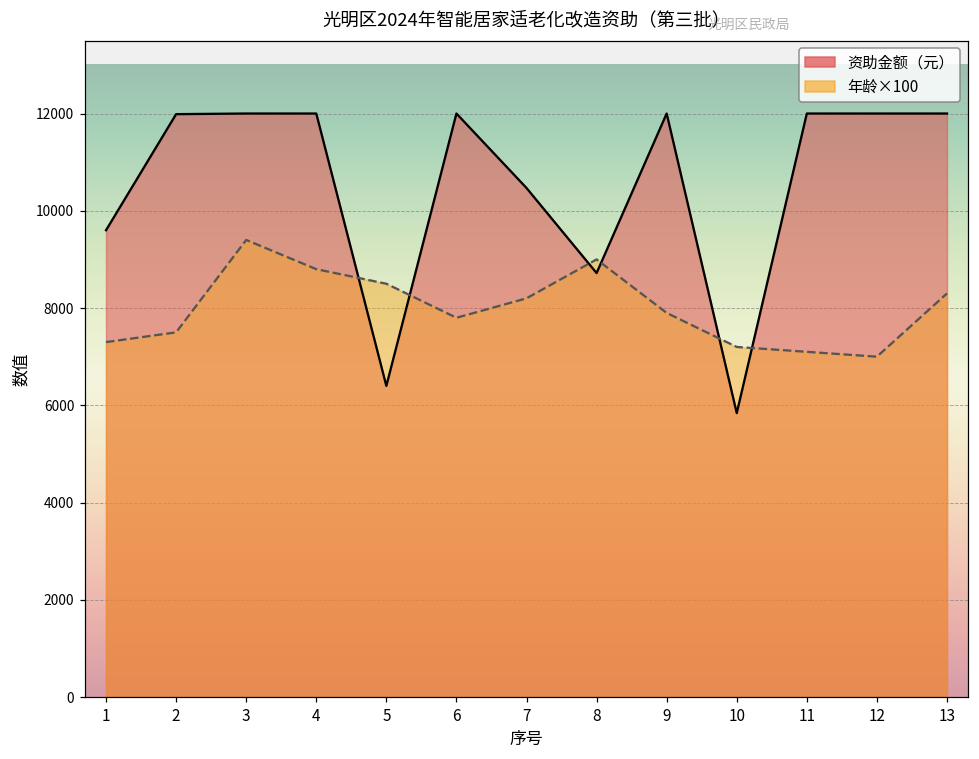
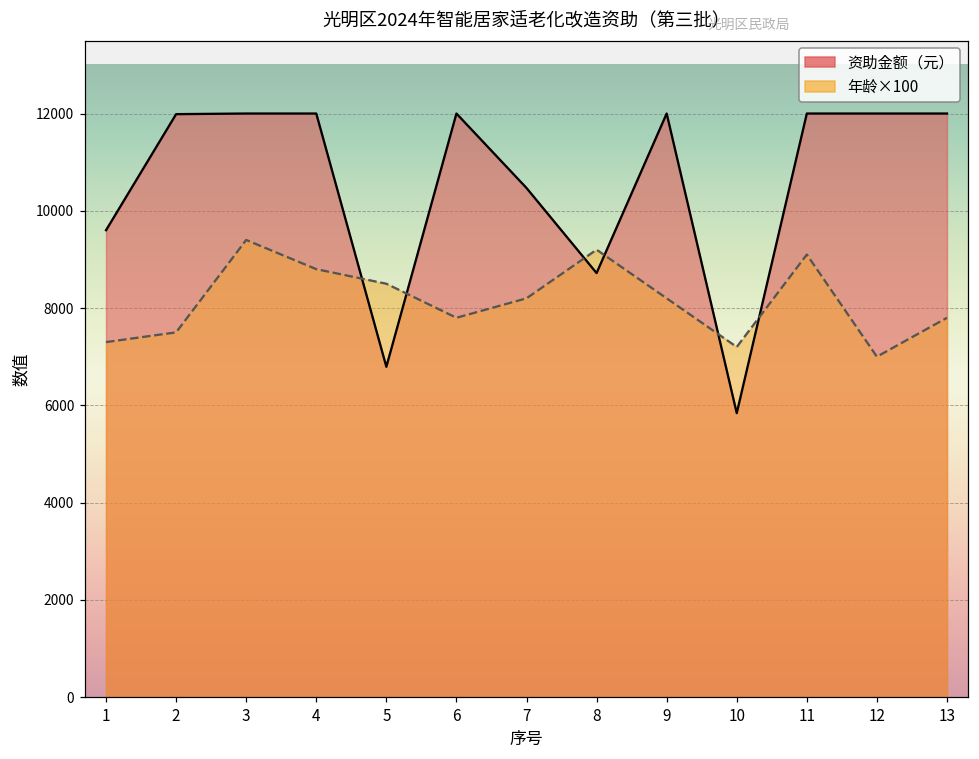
  {
    "资助金额（元）": {
      "1": 9600,
      "2": 12000,
      "3": 12000,
      "4": 12000,
-     "5": 6400,
+     "5": 6800,
      "6": 12000,
      "7": 10500,
      "8": 8700,
      "9": 12000,
      "10": 5800,
      "11": 12000,
      "12": 12000,
      "13": 12000
    },
    "年龄×100": {
      "1": 7300,
      "2": 7500,
      "3": 9400,
      "4": 8800,
      "5": 8500,
      "6": 7800,
      "7": 8200,
-     "8": 9000,
-     "9": 7900,
+     "8": 9200,
+     "9": 8200,
      "10": 7200,
-     "11": 7100,
+     "11": 9100,
      "12": 7000,
-     "13": 8300
+     "13": 7800
    }
  }
